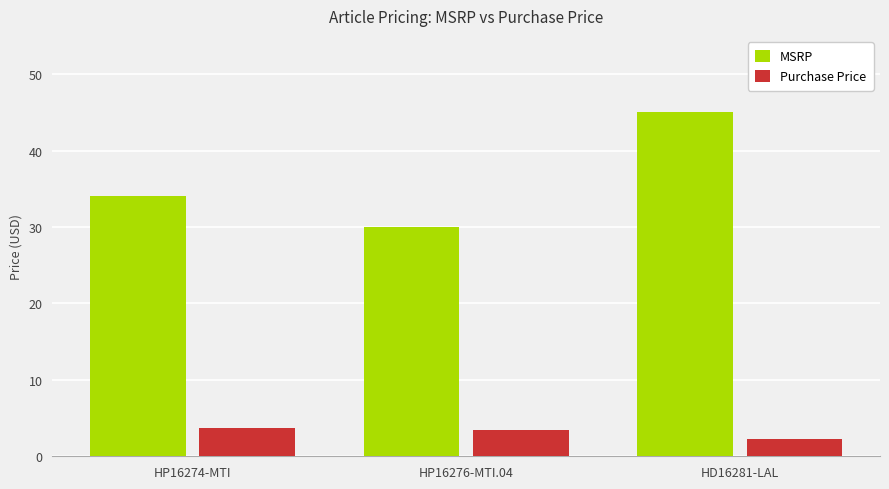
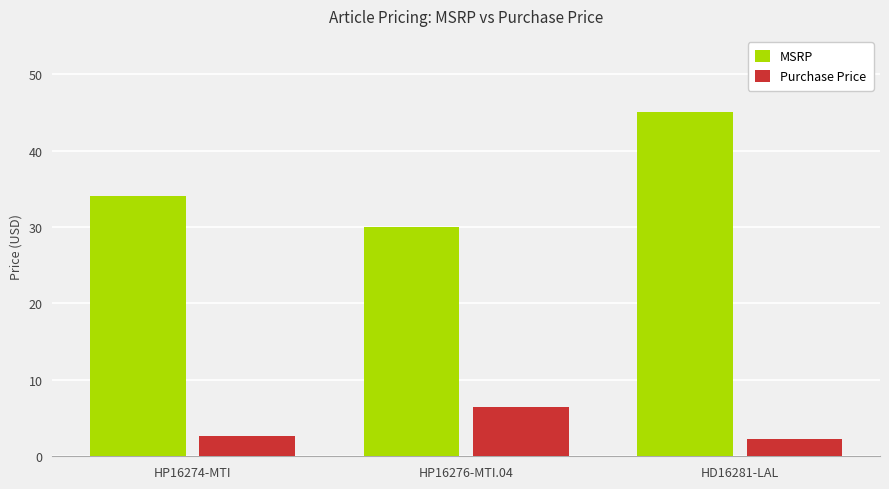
  {
    "MSRP": {
      "HP16274-MTI": 34,
      "HP16276-MTI.04": 30,
      "HD16281-LAL": 45
    },
    "Purchase Price": {
-     "HP16274-MTI": 4,
-     "HP16276-MTI.04": 4,
+     "HP16274-MTI": 3,
+     "HP16276-MTI.04": 6,
      "HD16281-LAL": 2
    }
  }
